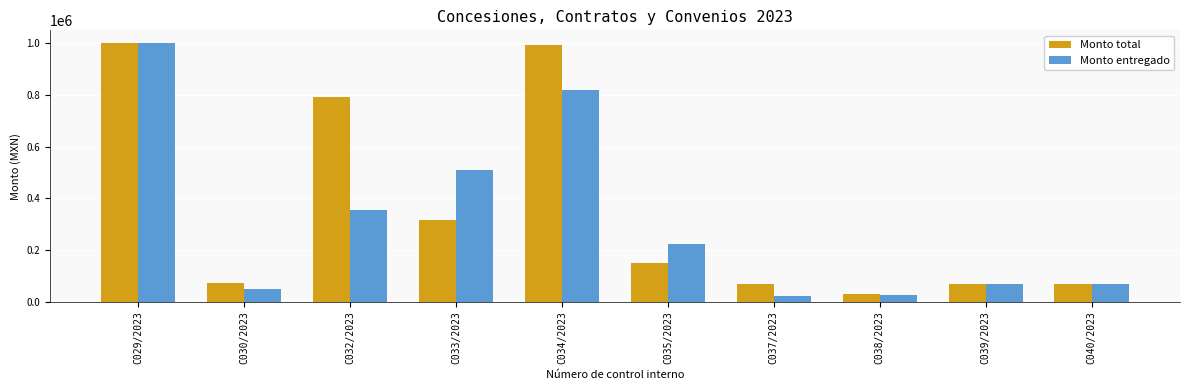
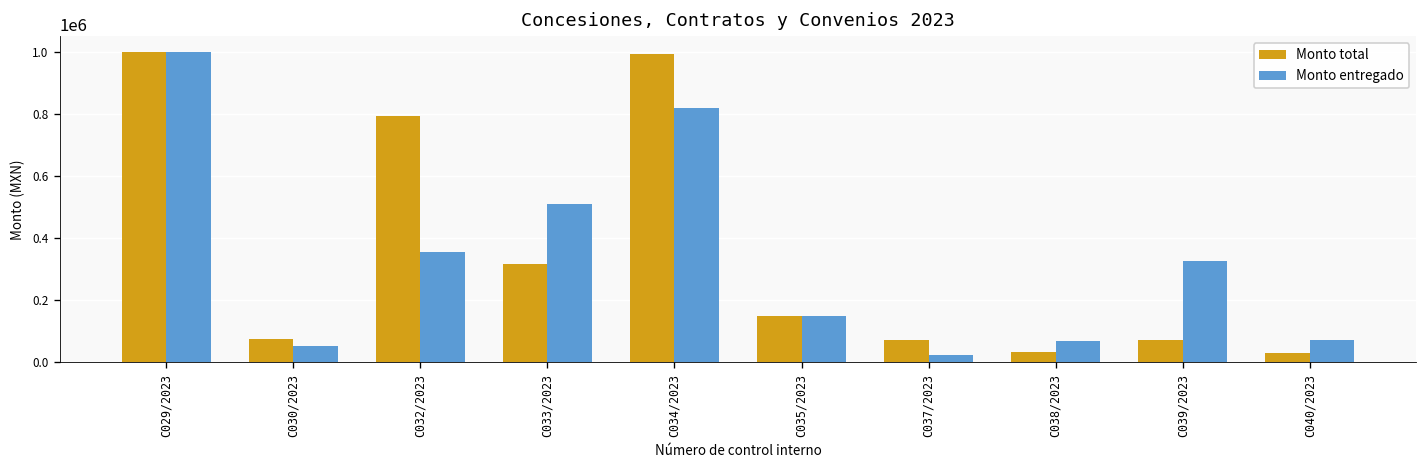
  {
    "Monto total": {
      "C029/2023": 1000000,
      "C030/2023": 70000,
      "C032/2023": 790000,
      "C033/2023": 320000,
      "C034/2023": 990000,
      "C035/2023": 150000,
      "C037/2023": 70000,
      "C038/2023": 30000,
      "C039/2023": 70000,
-     "C040/2023": 70000
+     "C040/2023": 30000
    },
    "Monto entregado": {
      "C029/2023": 1000000,
      "C030/2023": 50000,
      "C032/2023": 360000,
      "C033/2023": 510000,
      "C034/2023": 820000,
-     "C035/2023": 230000,
+     "C035/2023": 150000,
      "C037/2023": 20000,
-     "C038/2023": 30000,
-     "C039/2023": 70000,
+     "C038/2023": 70000,
+     "C039/2023": 330000,
      "C040/2023": 70000
    }
  }
